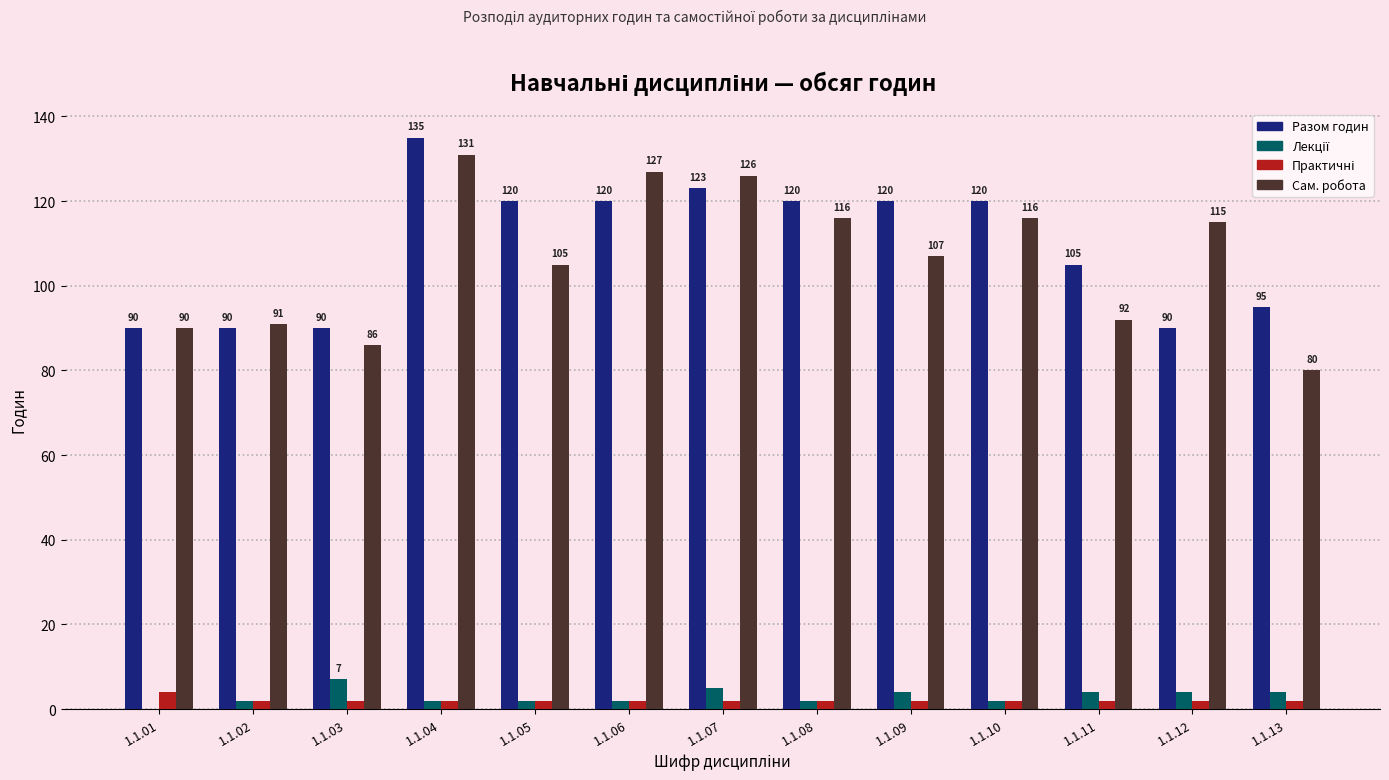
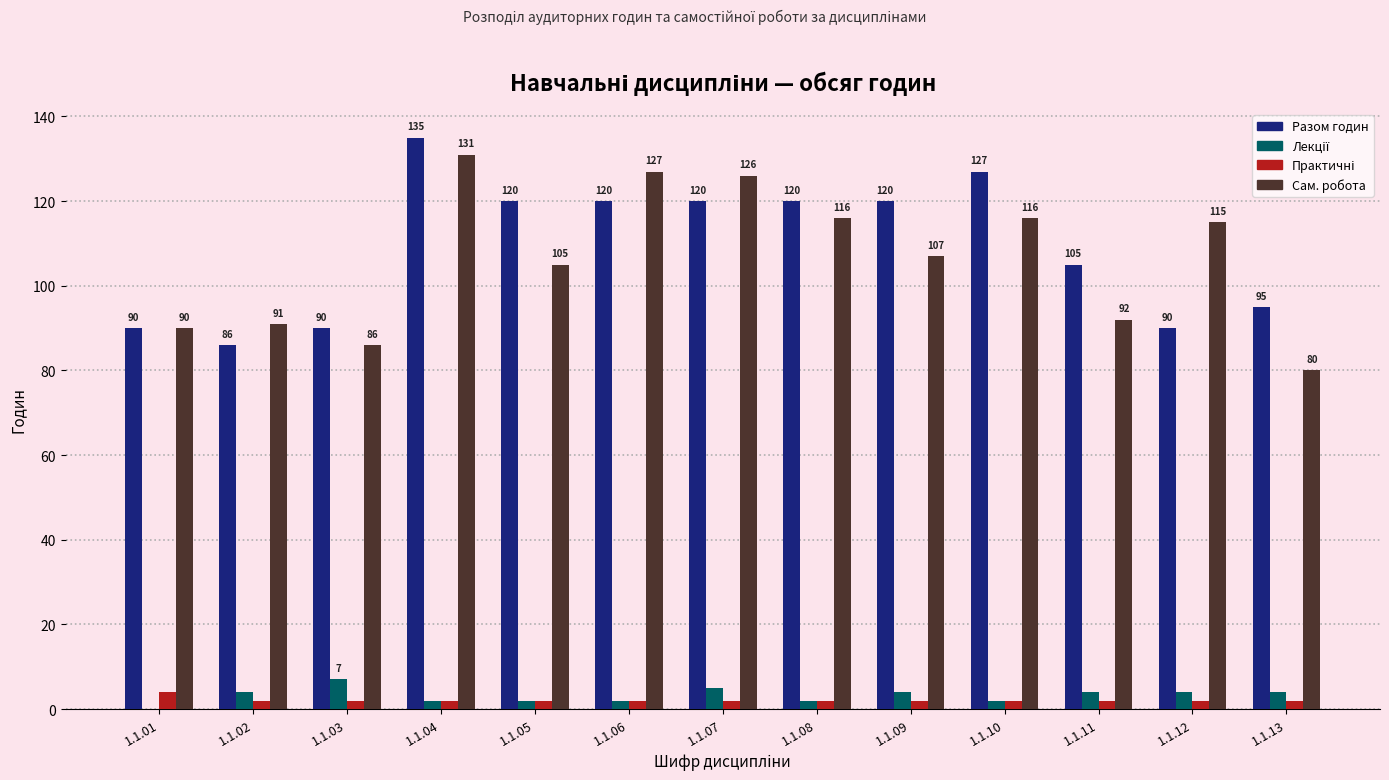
  {
    "Разом годин": {
      "1.1.01": 90,
-     "1.1.02": 90,
+     "1.1.02": 86,
      "1.1.03": 90,
      "1.1.04": 135,
      "1.1.05": 120,
      "1.1.06": 120,
-     "1.1.07": 123,
+     "1.1.07": 120,
      "1.1.08": 120,
      "1.1.09": 120,
-     "1.1.10": 120,
+     "1.1.10": 127,
      "1.1.11": 105,
      "1.1.12": 90,
      "1.1.13": 95
    },
    "Лекції": {
      "1.1.01": 0,
-     "1.1.02": 2,
+     "1.1.02": 4,
      "1.1.04": 2,
      "1.1.05": 2,
      "1.1.06": 2,
      "1.1.07": 5,
      "1.1.08": 2,
      "1.1.09": 4,
      "1.1.10": 2,
      "1.1.11": 4,
      "1.1.12": 4,
      "1.1.13": 4
    },
    "Практичні": {
      "1.1.01": 4,
      "1.1.02": 2,
      "1.1.03": 2,
      "1.1.04": 2,
      "1.1.05": 2,
      "1.1.06": 2,
      "1.1.07": 2,
      "1.1.08": 2,
      "1.1.09": 2,
      "1.1.10": 2,
      "1.1.11": 2,
      "1.1.12": 2,
      "1.1.13": 2
    },
    "Сам. робота": {
      "1.1.01": 90,
      "1.1.02": 91,
      "1.1.03": 86,
      "1.1.04": 131,
      "1.1.05": 105,
      "1.1.06": 127,
      "1.1.07": 126,
      "1.1.08": 116,
      "1.1.09": 107,
      "1.1.10": 116,
      "1.1.11": 92,
      "1.1.12": 115,
      "1.1.13": 80
    }
  }
